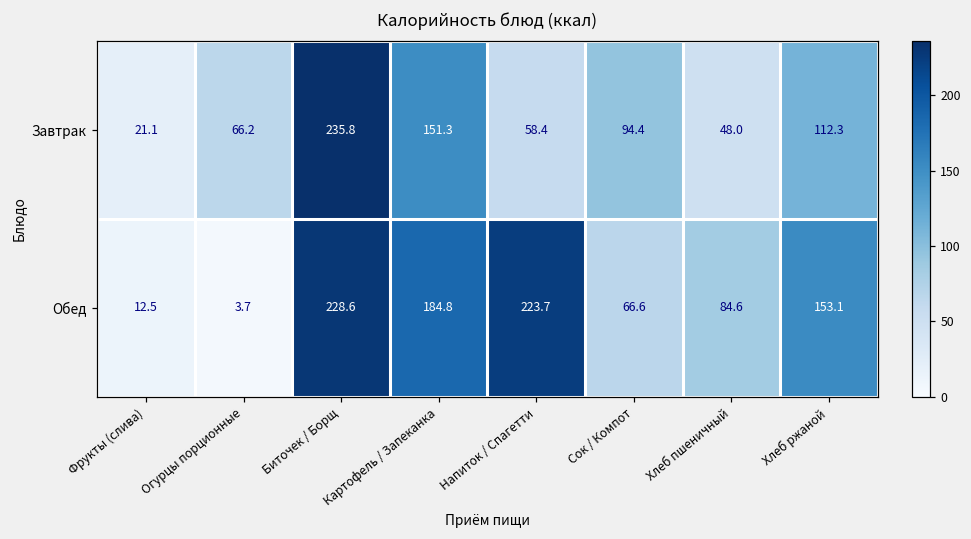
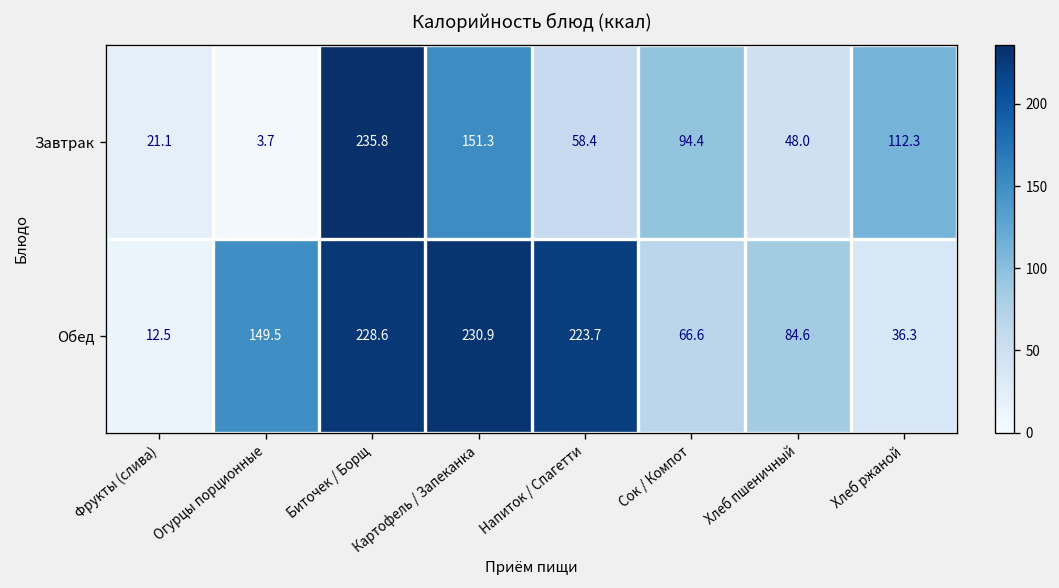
  {
    "Завтрак": {
      "Фрукты (слива)": 21.1,
-     "Огурцы порционные": 66.2,
+     "Огурцы порционные": 3.7,
      "Биточек / Борщ": 235.8,
      "Картофель / Запеканка": 151.3,
      "Напиток / Спагетти": 58.4,
      "Сок / Компот": 94.4,
      "Хлеб пшеничный": 48.0,
      "Хлеб ржаной": 112.3
    },
    "Обед": {
      "Фрукты (слива)": 12.5,
-     "Огурцы порционные": 3.7,
+     "Огурцы порционные": 149.5,
      "Биточек / Борщ": 228.6,
-     "Картофель / Запеканка": 184.8,
+     "Картофель / Запеканка": 230.9,
      "Напиток / Спагетти": 223.7,
      "Сок / Компот": 66.6,
      "Хлеб пшеничный": 84.6,
-     "Хлеб ржаной": 153.1
+     "Хлеб ржаной": 36.3
    }
  }
